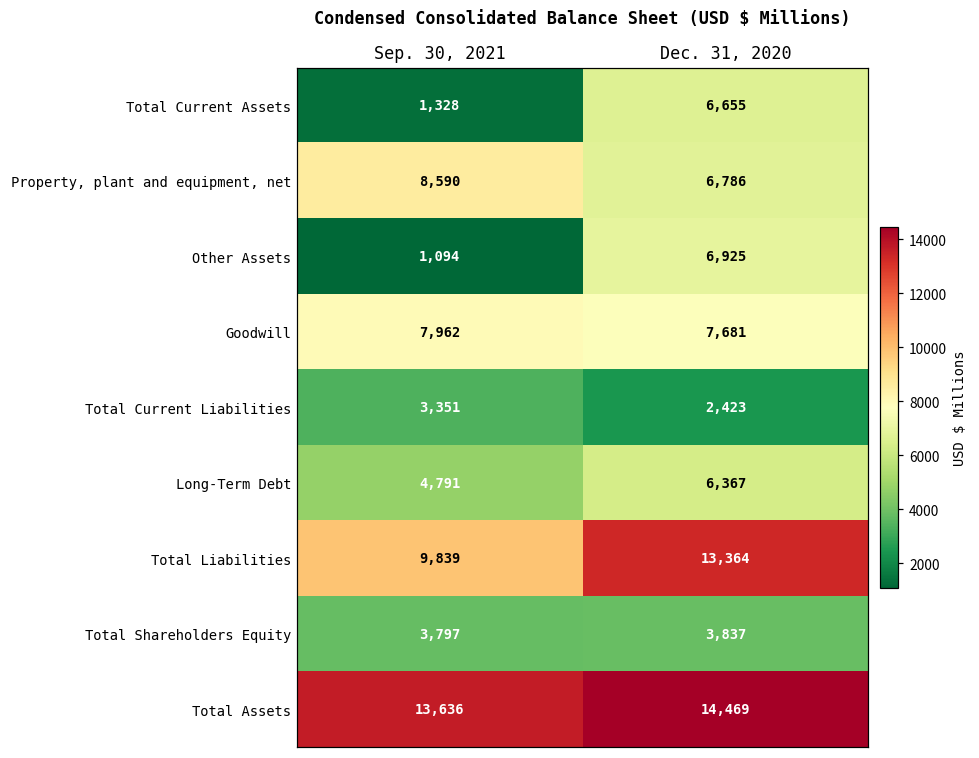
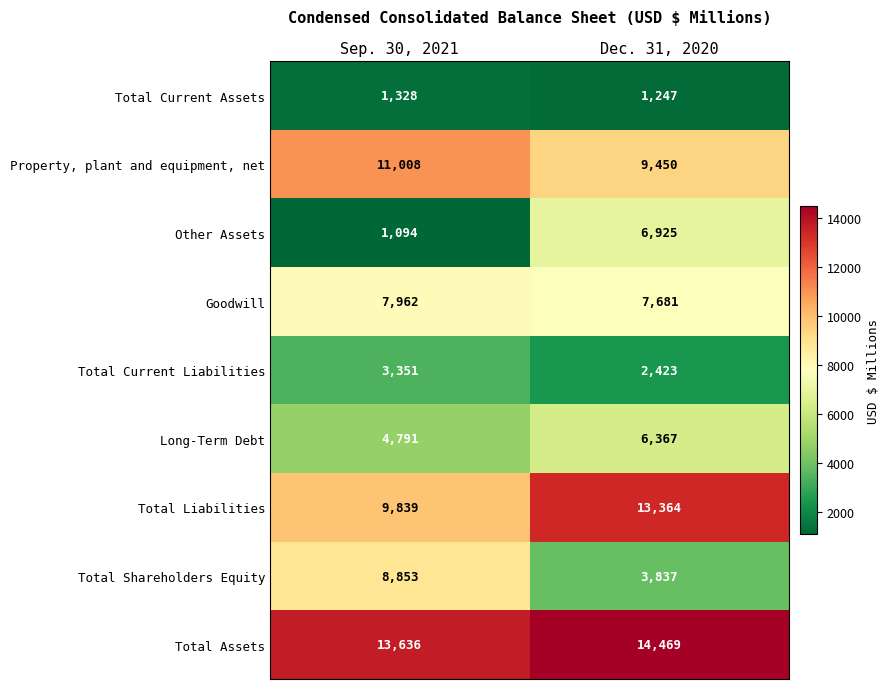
  {
    "Total Current Assets": {
      "Sep. 30, 2021": "1,328",
-     "Dec. 31, 2020": "6,655"
+     "Dec. 31, 2020": "1,247"
    },
    "Property, plant and equipment, net": {
-     "Sep. 30, 2021": "8,590",
-     "Dec. 31, 2020": "6,786"
+     "Sep. 30, 2021": "11,008",
+     "Dec. 31, 2020": "9,450"
    },
    "Other Assets": {
      "Sep. 30, 2021": "1,094",
      "Dec. 31, 2020": "6,925"
    },
    "Goodwill": {
      "Sep. 30, 2021": "7,962",
      "Dec. 31, 2020": "7,681"
    },
    "Total Current Liabilities": {
      "Sep. 30, 2021": "3,351",
      "Dec. 31, 2020": "2,423"
    },
    "Long-Term Debt": {
      "Sep. 30, 2021": "4,791",
      "Dec. 31, 2020": "6,367"
    },
    "Total Liabilities": {
      "Sep. 30, 2021": "9,839",
      "Dec. 31, 2020": "13,364"
    },
    "Total Shareholders Equity": {
-     "Sep. 30, 2021": "3,797",
+     "Sep. 30, 2021": "8,853",
      "Dec. 31, 2020": "3,837"
    },
    "Total Assets": {
      "Sep. 30, 2021": "13,636",
      "Dec. 31, 2020": "14,469"
    }
  }
